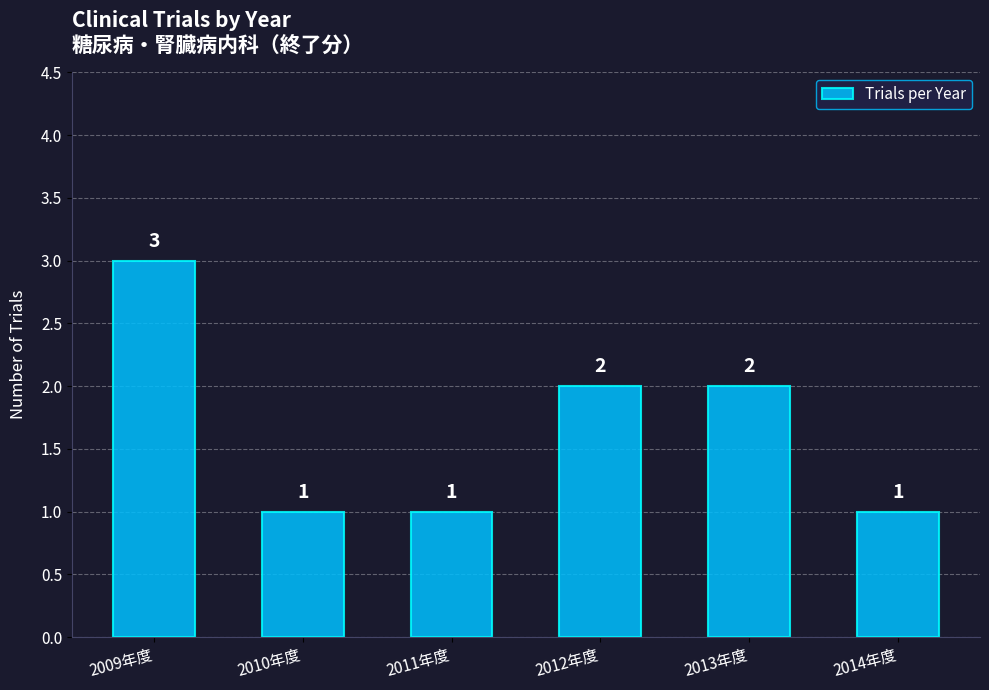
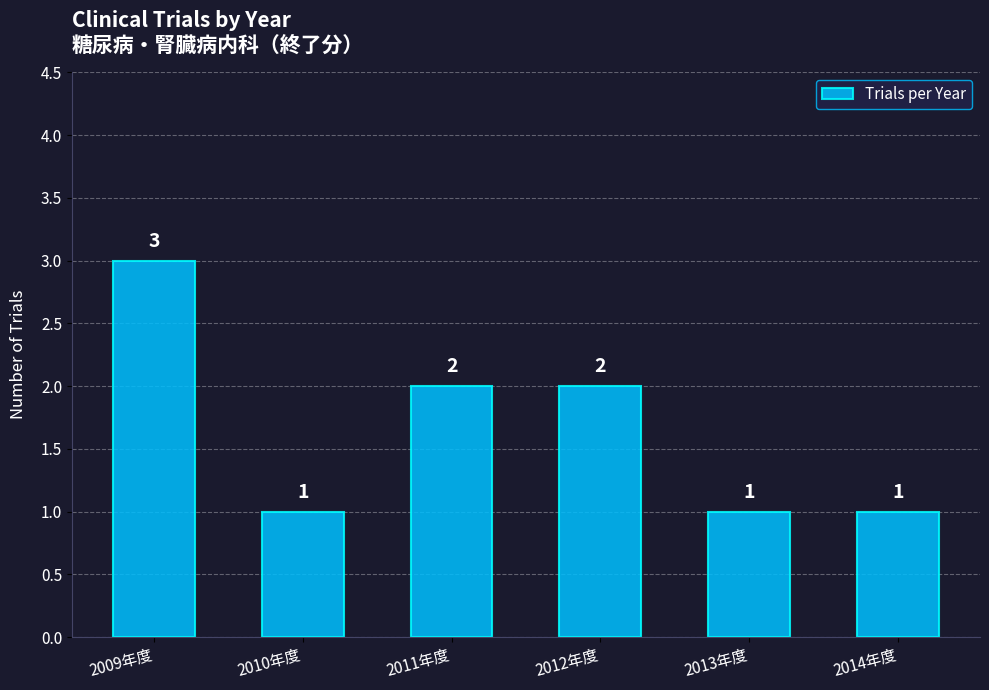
  {
    "2009年度": 3,
    "2010年度": 1,
-   "2011年度": 1,
+   "2011年度": 2,
    "2012年度": 2,
-   "2013年度": 2,
+   "2013年度": 1,
    "2014年度": 1
  }
